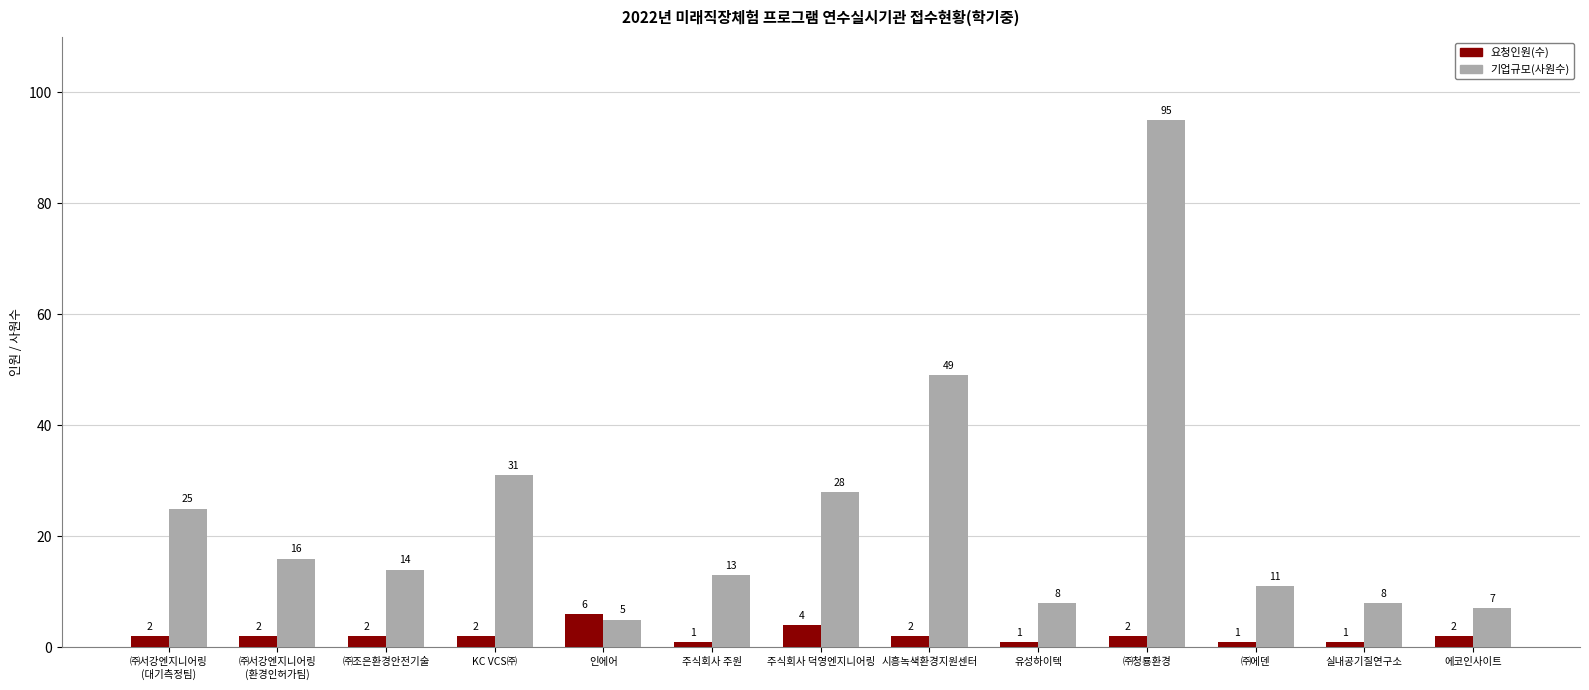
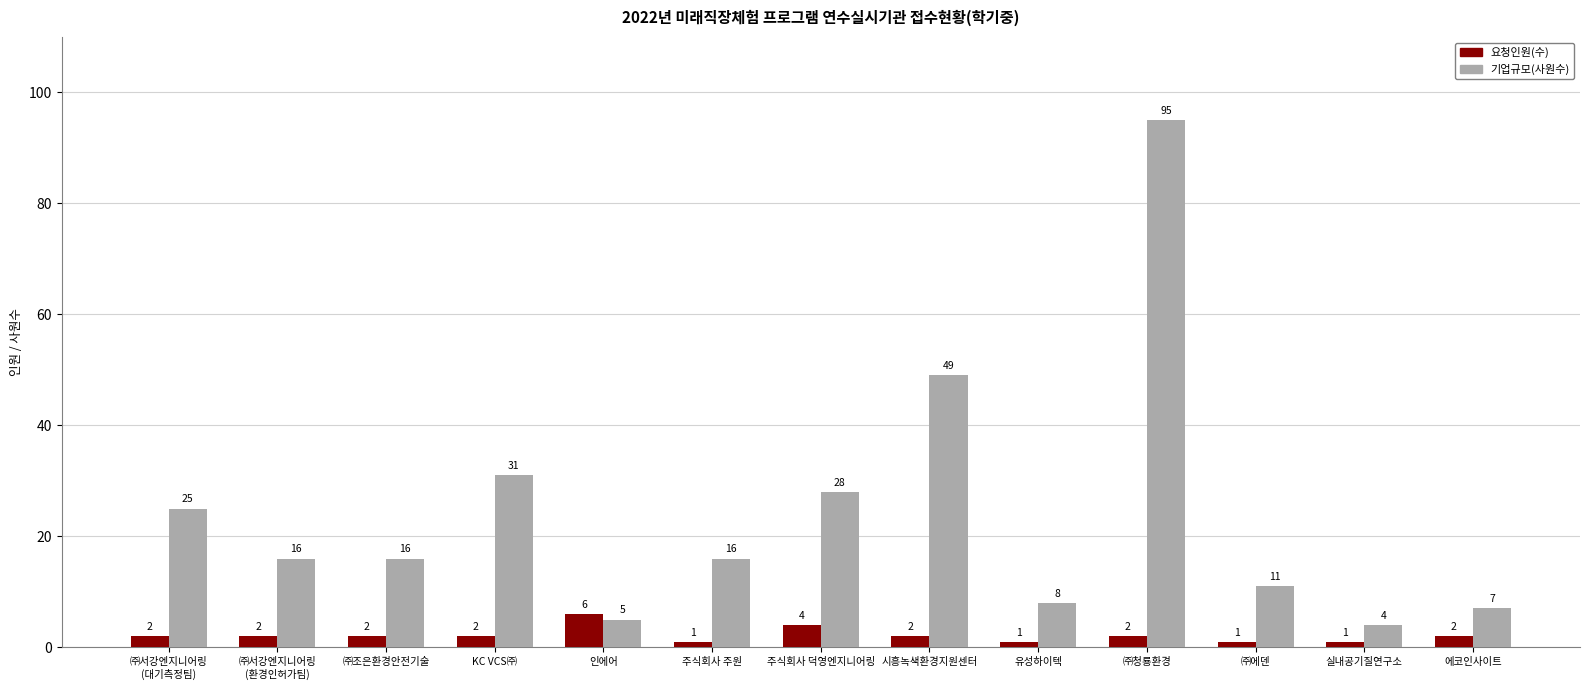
  {
    "요청인원(수)": {
      "㈜서강엔지니어링 (대기측정팀)": 2,
      "㈜서강엔지니어링 (환경인허가팀)": 2,
      "㈜조은환경안전기술": 2,
      "KC VCS㈜": 2,
      "인에어": 6,
      "주식회사 주원": 1,
      "주식회사 덕영엔지니어링": 4,
      "시흥녹색환경지원센터": 2,
      "유성하이텍": 1,
      "㈜청룡환경": 2,
      "㈜에덴": 1,
      "실내공기질연구소": 1,
      "에코인사이트": 2
    },
    "기업규모(사원수)": {
      "㈜서강엔지니어링 (대기측정팀)": 25,
      "㈜서강엔지니어링 (환경인허가팀)": 16,
-     "㈜조은환경안전기술": 14,
+     "㈜조은환경안전기술": 16,
      "KC VCS㈜": 31,
      "인에어": 5,
-     "주식회사 주원": 13,
+     "주식회사 주원": 16,
      "주식회사 덕영엔지니어링": 28,
      "시흥녹색환경지원센터": 49,
      "유성하이텍": 8,
      "㈜청룡환경": 95,
      "㈜에덴": 11,
-     "실내공기질연구소": 8,
+     "실내공기질연구소": 4,
      "에코인사이트": 7
    }
  }
